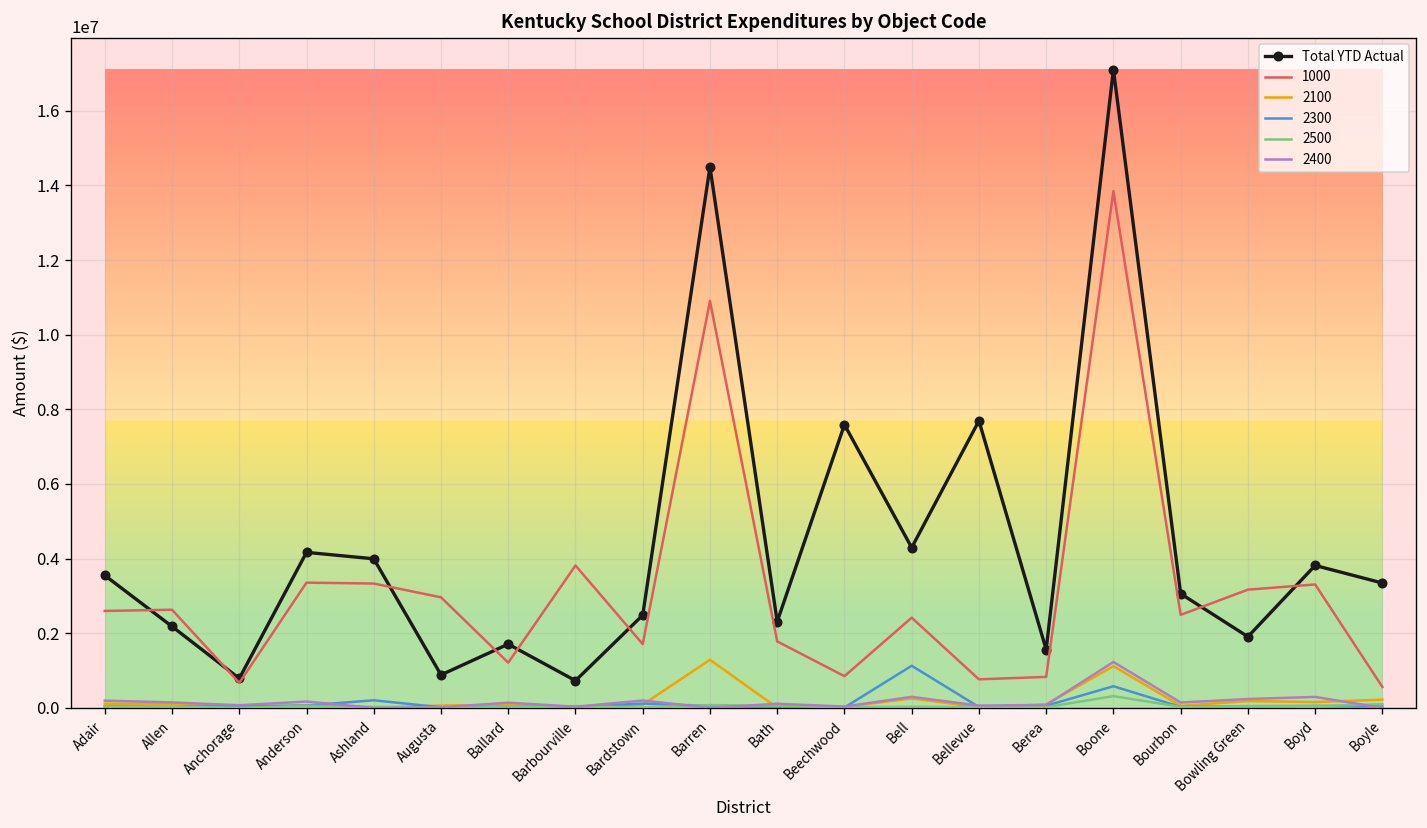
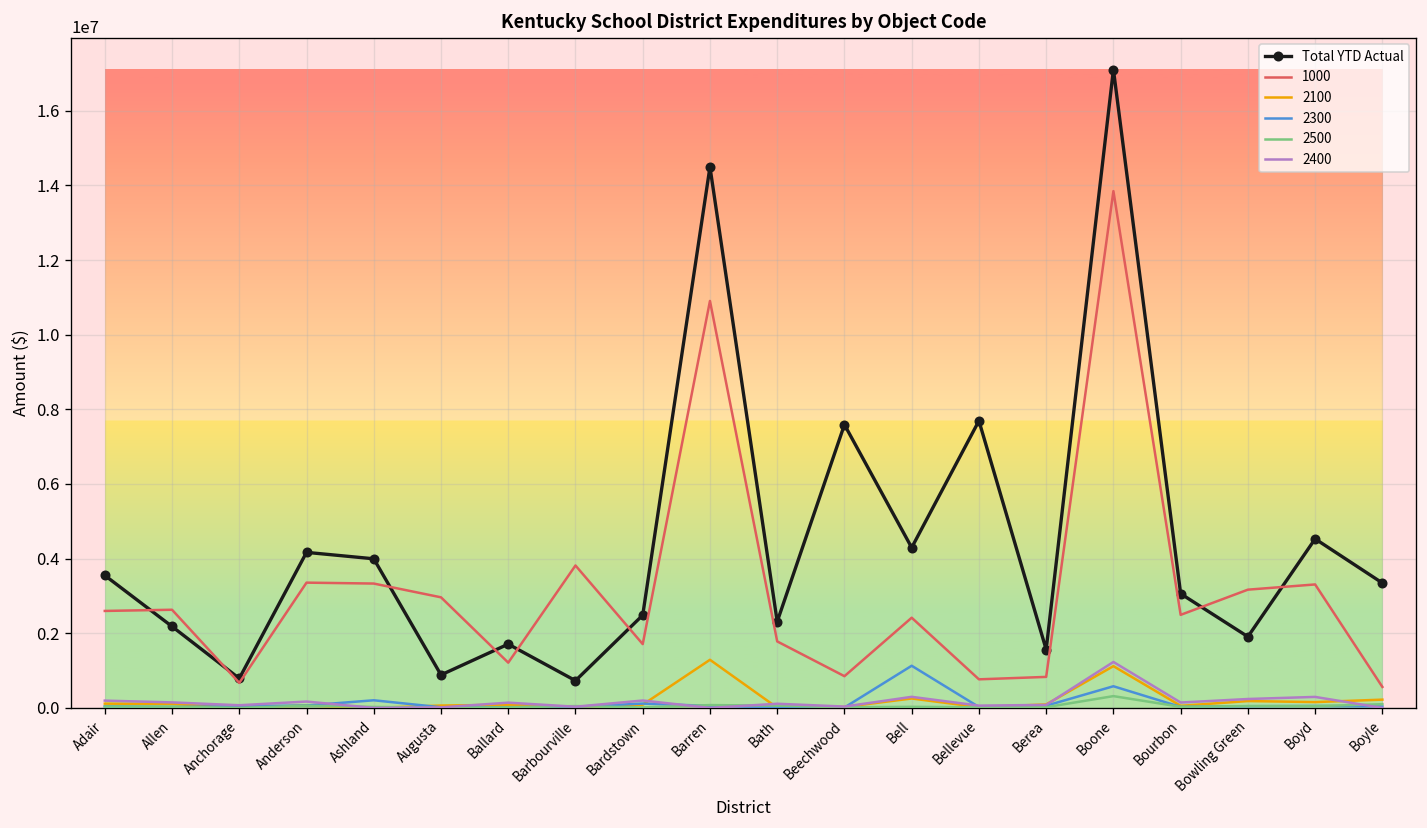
  {
    "Total YTD Actual": {
      "Adair": 3500000,
      "Allen": 2200000,
      "Anchorage": 800000,
      "Anderson": 4200000,
      "Ashland": 4000000,
      "Augusta": 900000,
      "Ballard": 1700000,
      "Barbourville": 700000,
      "Bardstown": 2500000,
      "Barren": 14500000,
      "Bath": 2300000,
      "Beechwood": 7600000,
      "Bell": 4300000,
      "Bellevue": 7700000,
      "Berea": 1600000,
      "Boone": 17100000,
      "Bourbon": 3100000,
      "Bowling Green": 1900000,
-     "Boyd": 3800000,
+     "Boyd": 4500000,
      "Boyle": 3300000
    },
    "1000": {
      "Adair": 2600000,
      "Allen": 2600000,
      "Anchorage": 700000,
      "Anderson": 3400000,
      "Ashland": 3300000,
      "Augusta": 3000000,
      "Ballard": 1200000,
      "Barbourville": 3800000,
      "Bardstown": 1700000,
      "Barren": 10900000,
      "Bath": 1800000,
      "Beechwood": 800000,
      "Bell": 2400000,
      "Bellevue": 800000,
      "Berea": 800000,
      "Boone": 13800000,
      "Bourbon": 2500000,
      "Bowling Green": 3200000,
      "Boyd": 3300000,
      "Boyle": 600000
    },
    "2100": {
      "Barren": 1300000,
      "Boone": 1100000,
      "Boyd": 200000,
      "Boyle": 200000
    },
    "2300": {
      "Ashland": 200000,
      "Bell": 1100000,
      "Boone": 600000
    },
    "2500": {
      "Bell": 0,
      "Boone": 300000
    },
    "2400": {
      "Adair": 200000,
      "Anderson": 200000,
      "Boone": 1200000,
      "Bourbon": 100000,
      "Boyd": 300000
    }
  }
